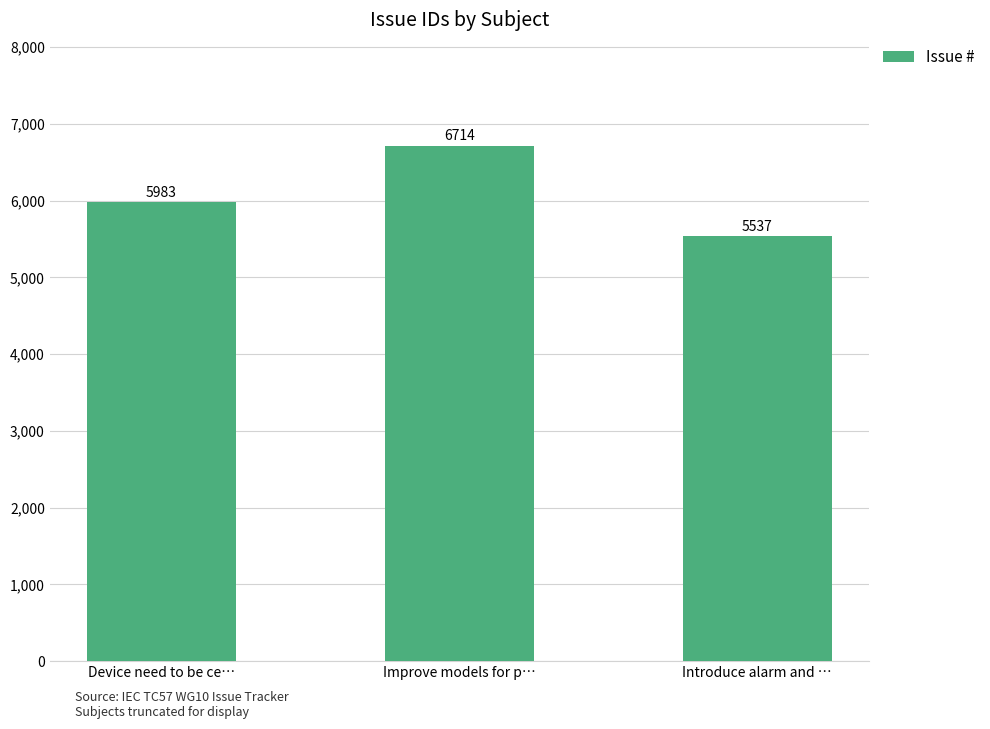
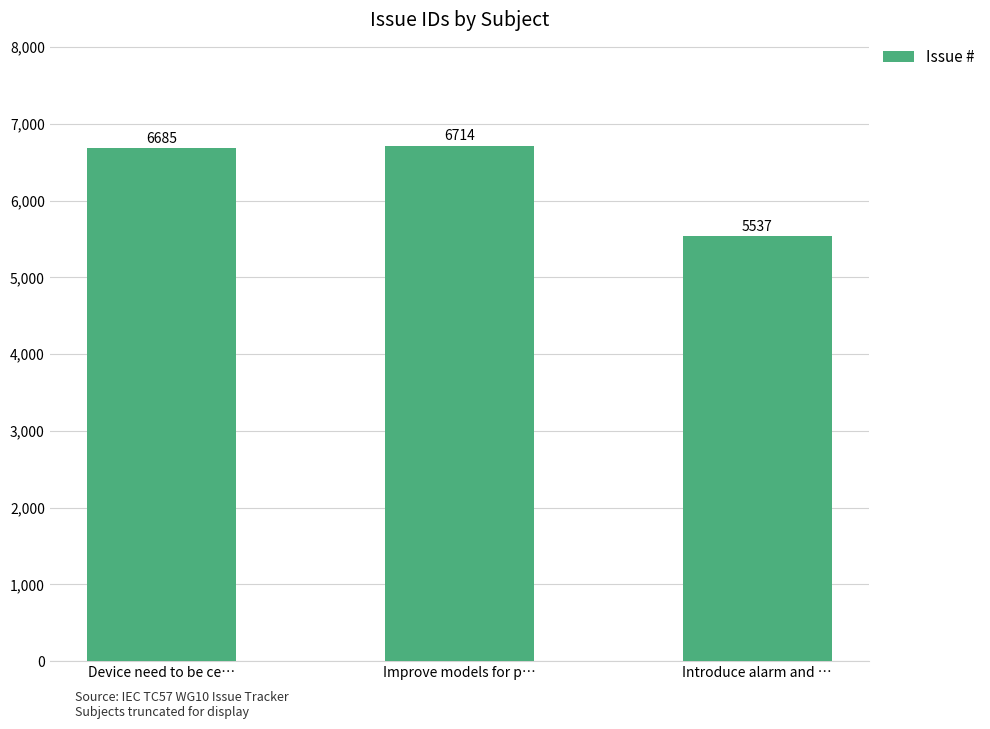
  {
-   "Device need to be ce…": 5983,
+   "Device need to be ce…": 6685,
    "Improve models for p…": 6714,
    "Introduce alarm and …": 5537
  }
